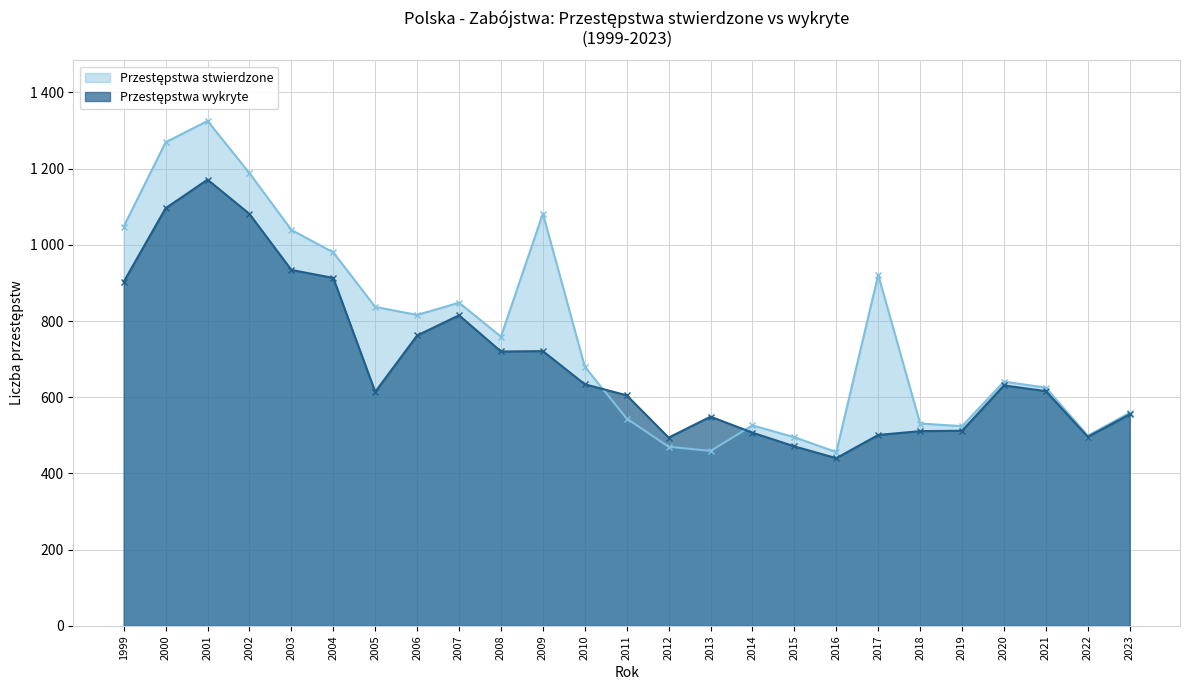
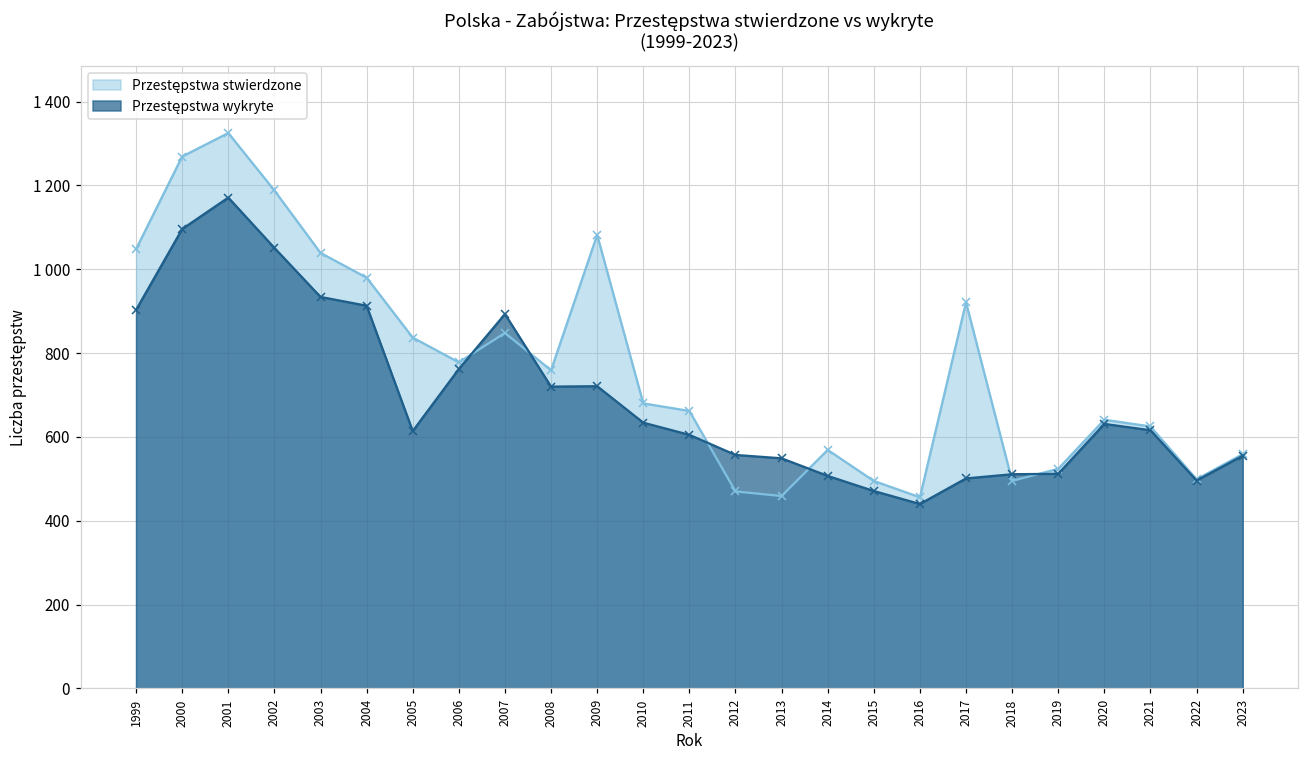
  {
    "Przestępstwa stwierdzone": {
      "1999": 1050,
      "2000": 1270,
      "2001": 1330,
      "2002": 1190,
      "2003": 1040,
      "2004": 980,
      "2005": 840,
-     "2006": 820,
+     "2006": 780,
      "2007": 850,
      "2008": 760,
      "2009": 1080,
      "2010": 680,
-     "2011": 540,
+     "2011": 660,
      "2012": 470,
      "2013": 460,
-     "2014": 530,
+     "2014": 570,
      "2015": 500,
      "2016": 460,
      "2017": 920,
-     "2018": 530,
+     "2018": 500,
      "2019": 520,
      "2020": 640,
      "2021": 630
    },
    "Przestępstwa wykryte": {
      "1999": 900,
      "2000": 1100,
      "2001": 1170,
-     "2002": 1080,
+     "2002": 1050,
      "2003": 930,
      "2004": 910,
      "2005": 610,
      "2006": 760,
-     "2007": 820,
+     "2007": 890,
      "2008": 720,
      "2009": 720,
      "2010": 630,
      "2011": 610,
-     "2012": 490,
+     "2012": 560,
      "2013": 550,
      "2014": 510,
      "2015": 470,
      "2016": 440,
      "2017": 500,
      "2018": 510,
      "2019": 510,
      "2020": 630,
      "2021": 620
    }
  }
